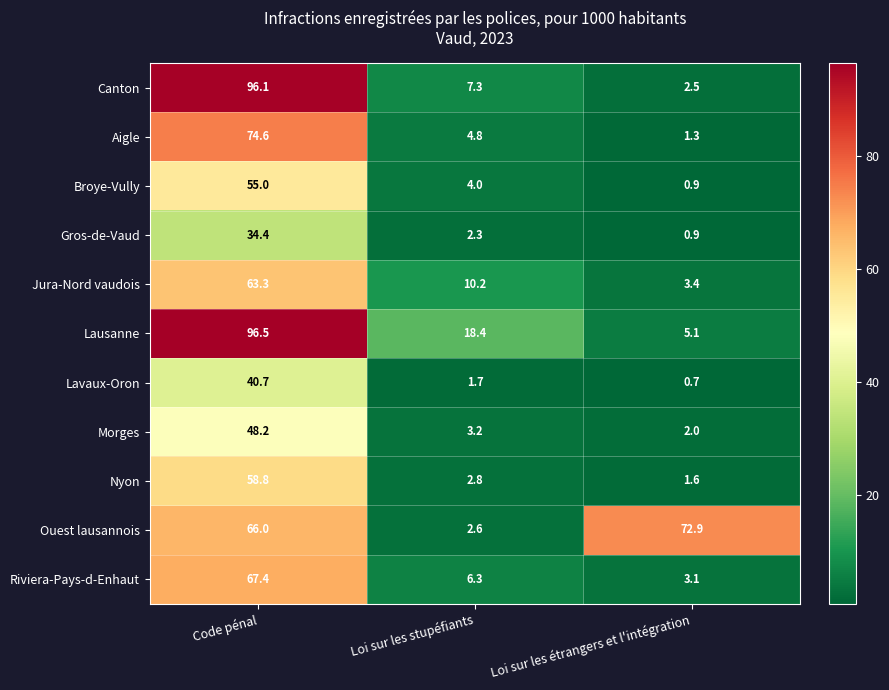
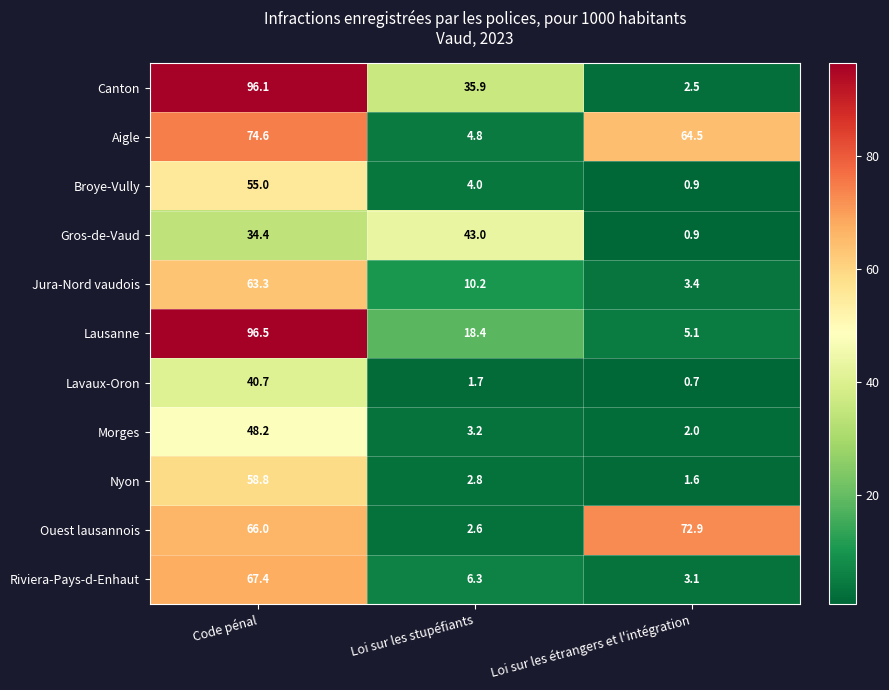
  {
    "Canton": {
      "Code pénal": 96.1,
-     "Loi sur les stupéfiants": 7.3,
+     "Loi sur les stupéfiants": 35.9,
      "Loi sur les étrangers et l'intégration": 2.5
    },
    "Aigle": {
      "Code pénal": 74.6,
      "Loi sur les stupéfiants": 4.8,
-     "Loi sur les étrangers et l'intégration": 1.3
+     "Loi sur les étrangers et l'intégration": 64.5
    },
    "Broye-Vully": {
      "Code pénal": 55.0,
      "Loi sur les stupéfiants": 4.0,
      "Loi sur les étrangers et l'intégration": 0.9
    },
    "Gros-de-Vaud": {
      "Code pénal": 34.4,
-     "Loi sur les stupéfiants": 2.3,
+     "Loi sur les stupéfiants": 43.0,
      "Loi sur les étrangers et l'intégration": 0.9
    },
    "Jura-Nord vaudois": {
      "Code pénal": 63.3,
      "Loi sur les stupéfiants": 10.2,
      "Loi sur les étrangers et l'intégration": 3.4
    },
    "Lausanne": {
      "Code pénal": 96.5,
      "Loi sur les stupéfiants": 18.4,
      "Loi sur les étrangers et l'intégration": 5.1
    },
    "Lavaux-Oron": {
      "Code pénal": 40.7,
      "Loi sur les stupéfiants": 1.7,
      "Loi sur les étrangers et l'intégration": 0.7
    },
    "Morges": {
      "Code pénal": 48.2,
      "Loi sur les stupéfiants": 3.2,
      "Loi sur les étrangers et l'intégration": 2.0
    },
    "Nyon": {
      "Code pénal": 58.8,
      "Loi sur les stupéfiants": 2.8,
      "Loi sur les étrangers et l'intégration": 1.6
    },
    "Ouest lausannois": {
      "Code pénal": 66.0,
      "Loi sur les stupéfiants": 2.6,
      "Loi sur les étrangers et l'intégration": 72.9
    },
    "Riviera-Pays-d-Enhaut": {
      "Code pénal": 67.4,
      "Loi sur les stupéfiants": 6.3,
      "Loi sur les étrangers et l'intégration": 3.1
    }
  }
